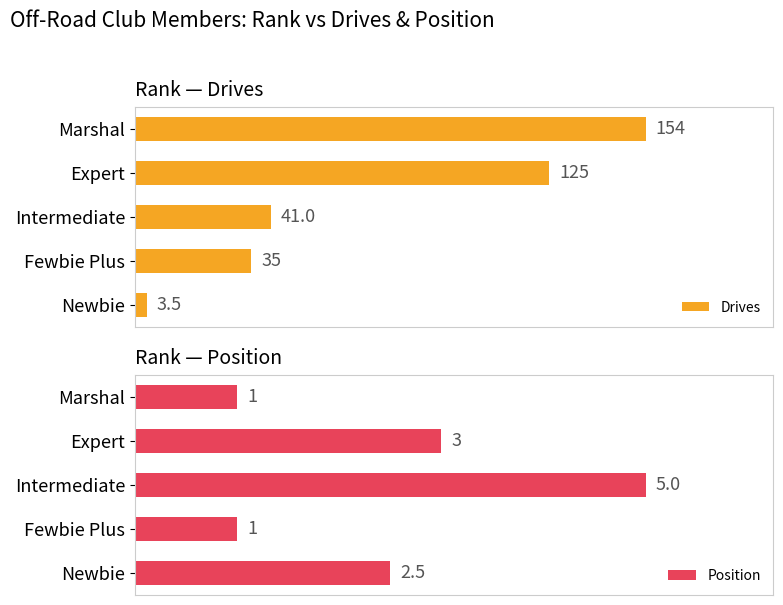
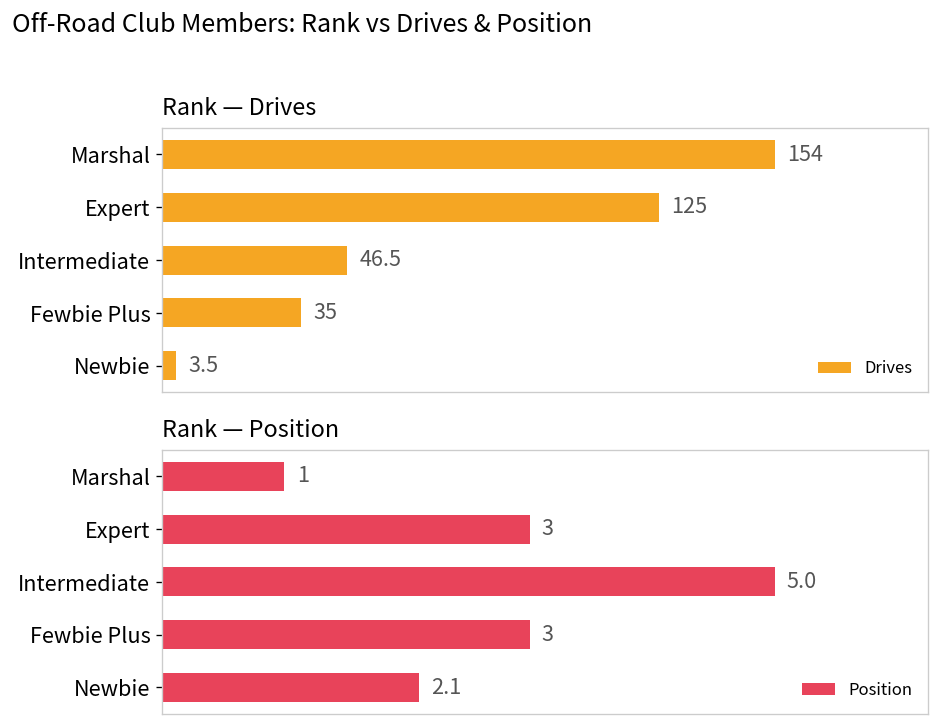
  {
    "Rank — Drives": {
      "Marshal": 154,
      "Expert": 125,
-     "Intermediate": 41.0,
+     "Intermediate": 46.5,
      "Fewbie Plus": 35,
      "Newbie": 3.5
    },
    "Rank — Position": {
      "Marshal": 1,
      "Expert": 3,
      "Intermediate": 5.0,
-     "Fewbie Plus": 1,
-     "Newbie": 2.5
+     "Fewbie Plus": 3,
+     "Newbie": 2.1
    }
  }
